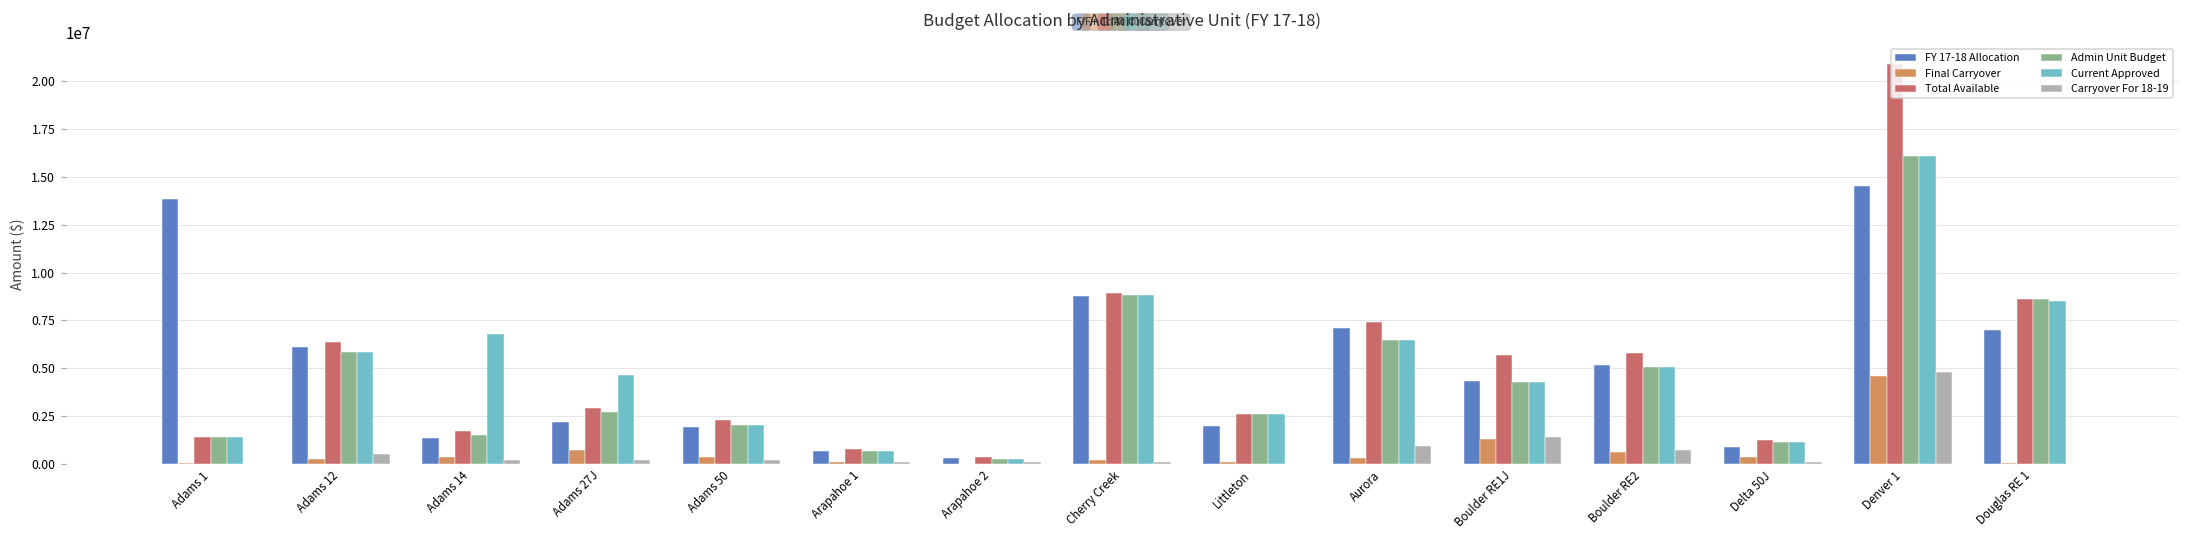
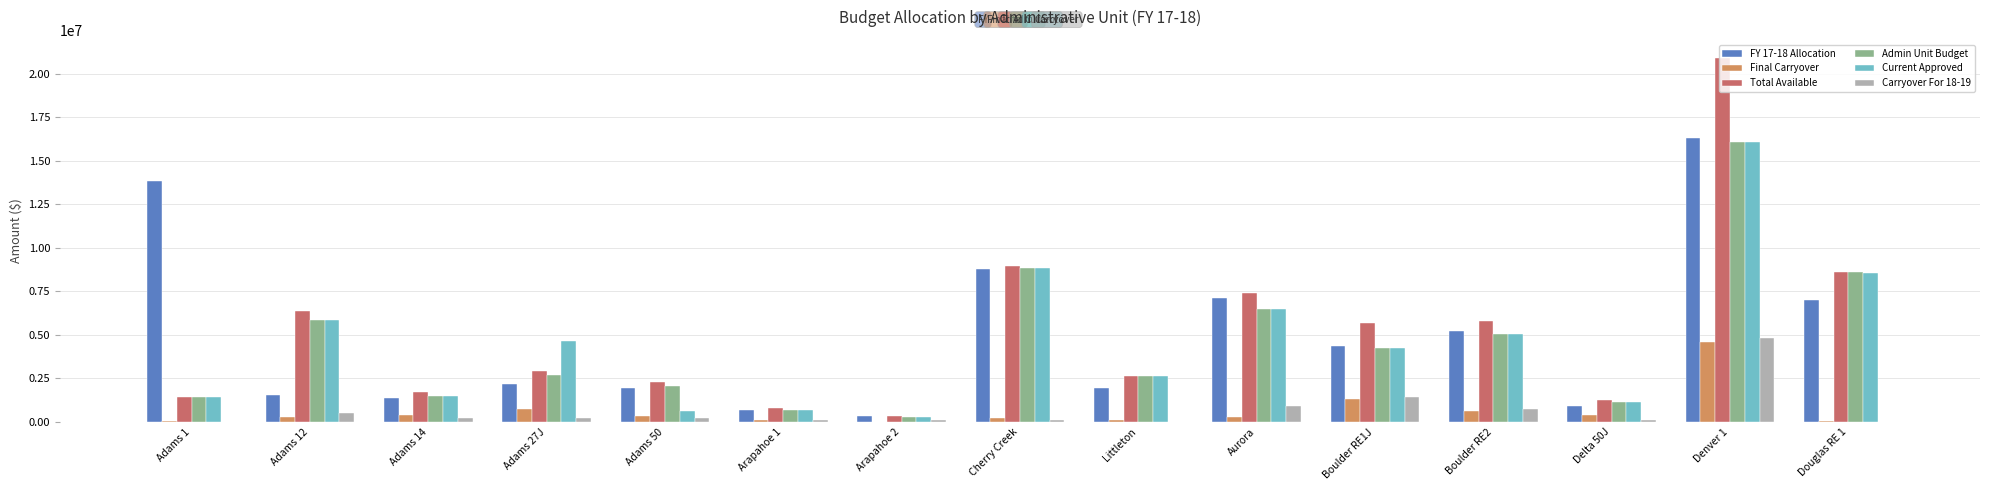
  {
    "FY 17-18 Allocation": {
      "Adams 1": 13800000,
-     "Adams 12": 6100000,
+     "Adams 12": 1600000,
      "Adams 14": 1400000,
      "Adams 27J": 2200000,
      "Adams 50": 1900000,
      "Arapahoe 1": 700000,
      "Arapahoe 2": 300000,
      "Cherry Creek": 8800000,
      "Littleton": 2000000,
      "Aurora": 7100000,
      "Boulder RE1J": 4400000,
      "Boulder RE2": 5200000,
      "Delta 50J": 900000,
-     "Denver 1": 14500000,
+     "Denver 1": 16300000,
      "Douglas RE 1": 7000000
    },
    "Current Approved": {
      "Adams 1": 1400000,
      "Adams 12": 5800000,
-     "Adams 14": 6800000,
+     "Adams 14": 1500000,
      "Adams 27J": 4600000,
-     "Adams 50": 2000000,
+     "Adams 50": 600000,
      "Arapahoe 1": 700000,
      "Arapahoe 2": 300000,
      "Cherry Creek": 8800000,
      "Littleton": 2600000,
      "Aurora": 6500000,
      "Boulder RE1J": 4300000,
      "Boulder RE2": 5100000,
      "Delta 50J": 1100000,
      "Denver 1": 16100000,
      "Douglas RE 1": 8500000
    }
  }
